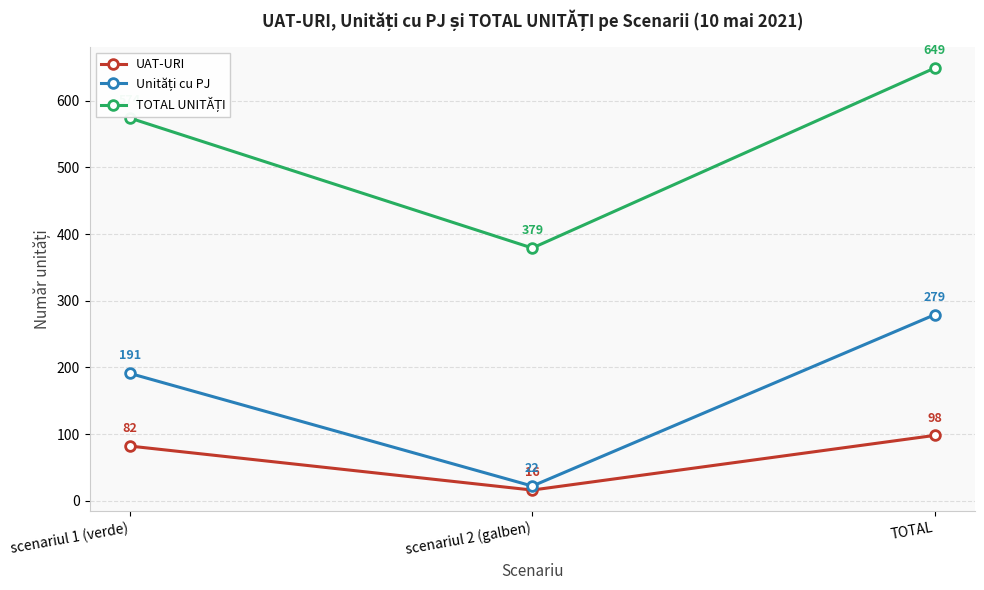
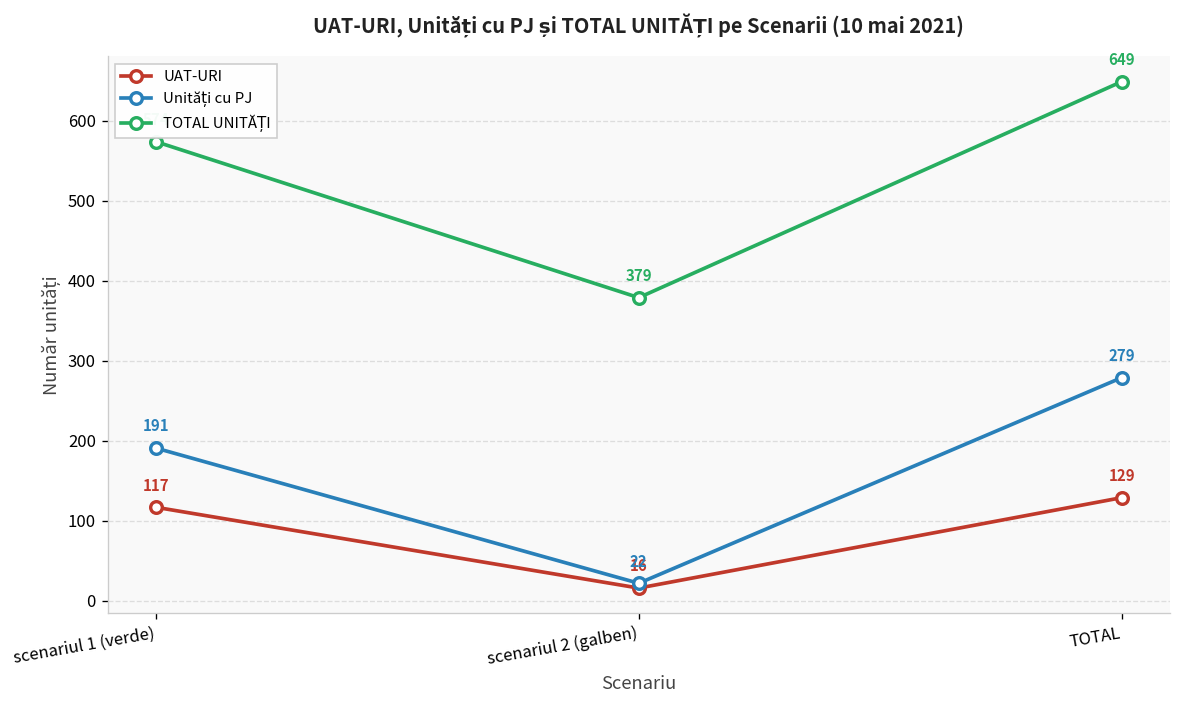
  {
    "UAT-URI": {
-     "scenariul 1 (verde)": 82,
-     "TOTAL": 98
+     "scenariul 1 (verde)": 117,
+     "TOTAL": 129
    },
    "Unități cu PJ": {
      "scenariul 1 (verde)": 191,
      "TOTAL": 279
    },
    "TOTAL UNITĂȚI": {
      "scenariul 2 (galben)": 379,
      "TOTAL": 649
    }
  }
